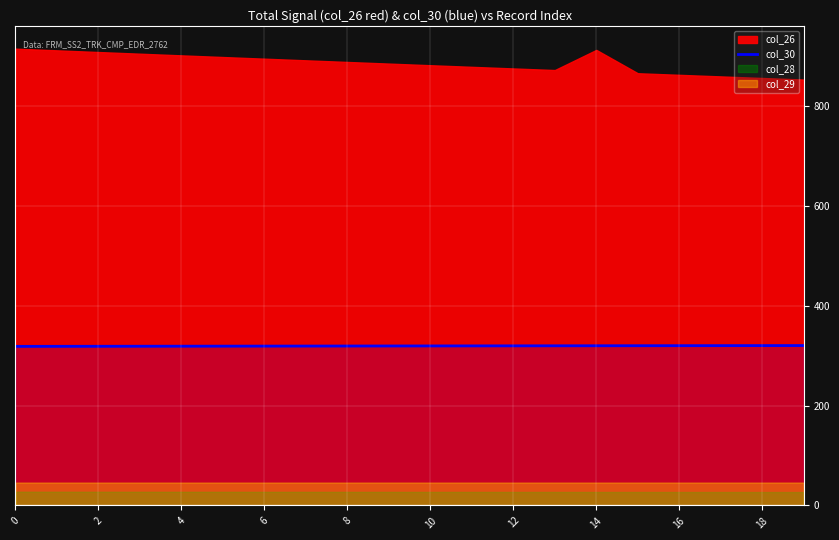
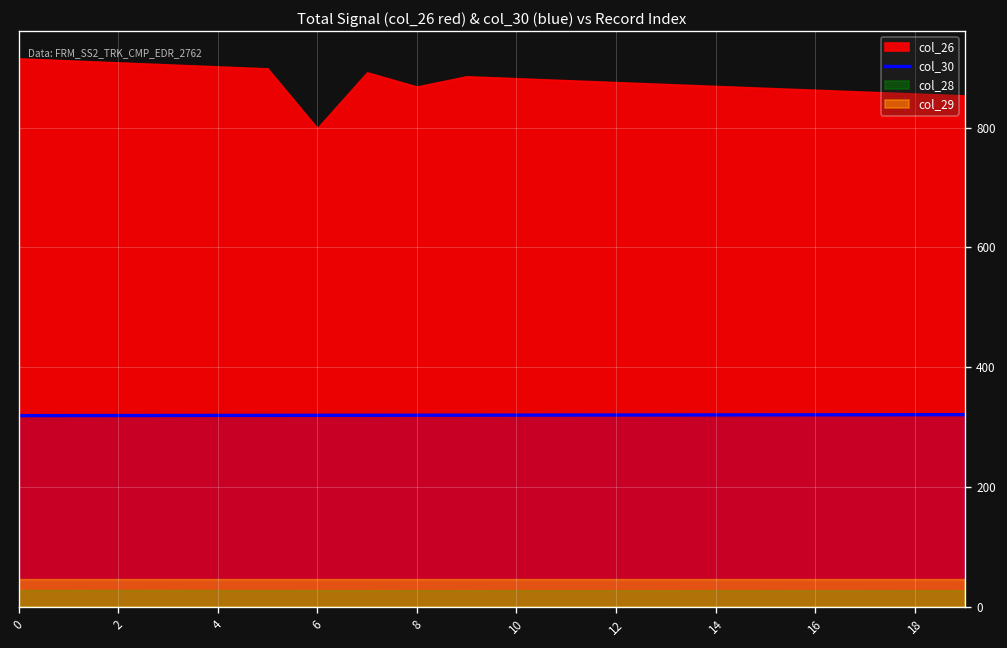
  {
    "col_26": {
      "0": 920,
      "2": 910,
      "4": 900,
-     "6": 900,
-     "8": 890,
+     "6": 800,
+     "8": 870,
      "10": 880,
      "12": 880,
-     "14": 910,
+     "14": 870,
      "16": 860
    },
    "col_30": {
      "0": 320,
      "2": 320,
      "4": 320,
      "6": 320,
      "8": 320,
      "10": 320,
      "12": 320,
      "14": 320,
      "16": 320,
      "18": 320
    },
    "col_28": {
      "0": 30,
      "2": 30,
      "4": 30,
      "6": 30,
      "8": 30,
      "10": 30,
      "12": 30,
      "14": 30,
      "16": 30,
      "18": 30
    },
    "col_29": {
      "0": 50,
      "2": 50,
      "4": 50,
      "6": 50,
      "8": 50,
      "10": 50,
      "12": 50,
      "14": 50,
      "16": 50,
      "18": 50
    }
  }
